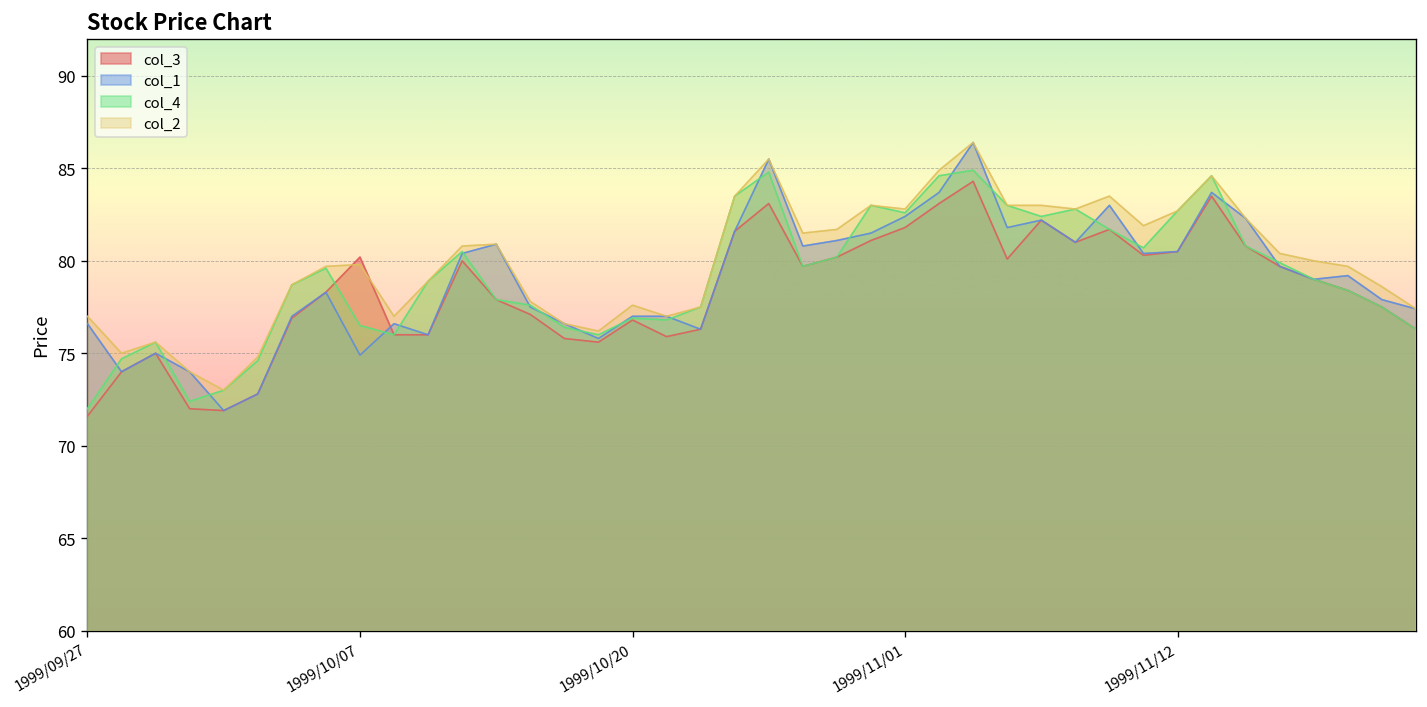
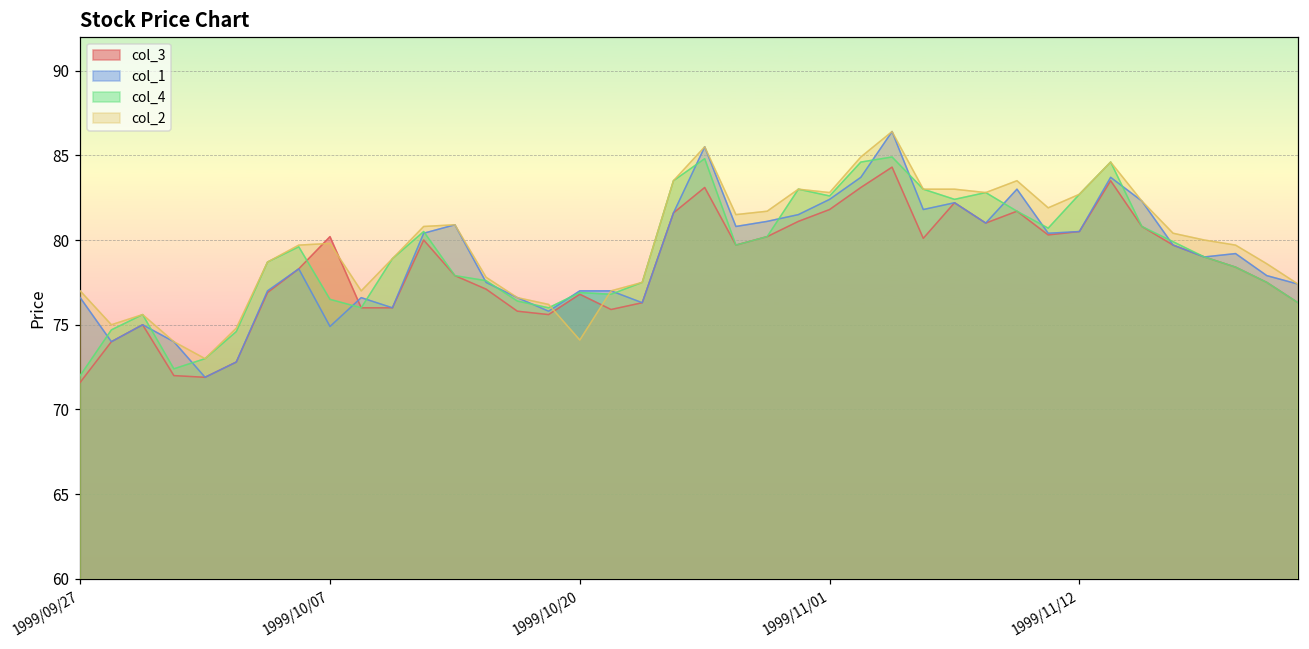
  {
    "col_3": {
      "1999/09/27": 71.6,
      "1999/10/07": 80.2,
      "1999/11/01": 81.8
    },
    "col_1": {
      "1999/09/27": 76.6,
      "1999/10/07": 74.9,
      "1999/11/01": 82.4
    },
    "col_4": {
      "1999/09/27": 72.0,
      "1999/10/07": 76.5,
      "1999/11/01": 82.6
    },
    "col_2": {
      "1999/09/27": 77.0,
      "1999/10/07": 79.8,
-     "1999/10/20": 77.6,
+     "1999/10/20": 74.1,
      "1999/11/01": 82.8
    }
  }
